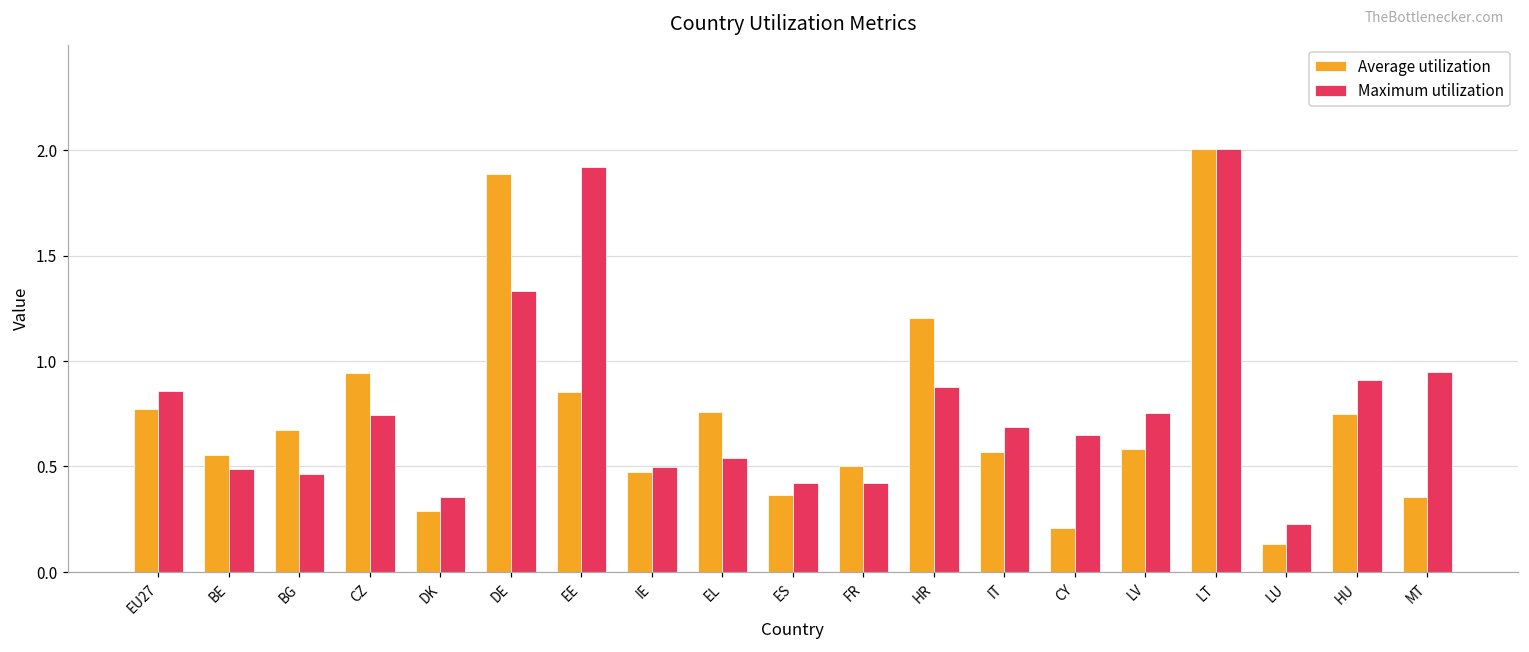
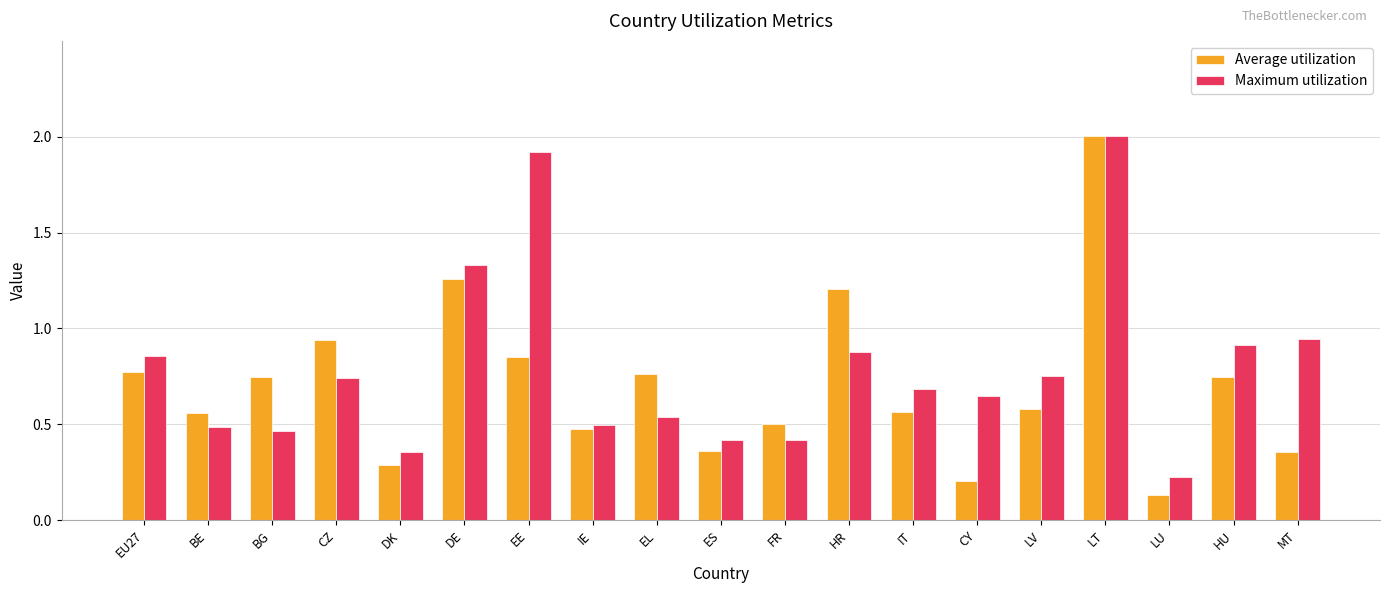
  {
    "Average utilization": {
      "EU27": 0.77,
      "BE": 0.56,
-     "BG": 0.67,
+     "BG": 0.74,
      "CZ": 0.94,
      "DK": 0.29,
-     "DE": 1.89,
+     "DE": 1.26,
      "EE": 0.85,
      "IE": 0.47,
      "EL": 0.76,
      "ES": 0.36,
      "FR": 0.50,
      "HR": 1.20,
      "IT": 0.57,
      "CY": 0.21,
      "LV": 0.58,
      "LT": 2.01,
      "LU": 0.13,
      "HU": 0.75,
      "MT": 0.36
    },
    "Maximum utilization": {
      "EU27": 0.86,
      "BE": 0.49,
      "BG": 0.47,
      "CZ": 0.74,
      "DK": 0.35,
      "DE": 1.33,
      "EE": 1.92,
      "IE": 0.49,
      "EL": 0.54,
      "ES": 0.42,
      "FR": 0.42,
      "HR": 0.88,
      "IT": 0.69,
      "CY": 0.65,
      "LV": 0.75,
      "LT": 2.00,
      "LU": 0.23,
      "HU": 0.91,
      "MT": 0.95
    }
  }
